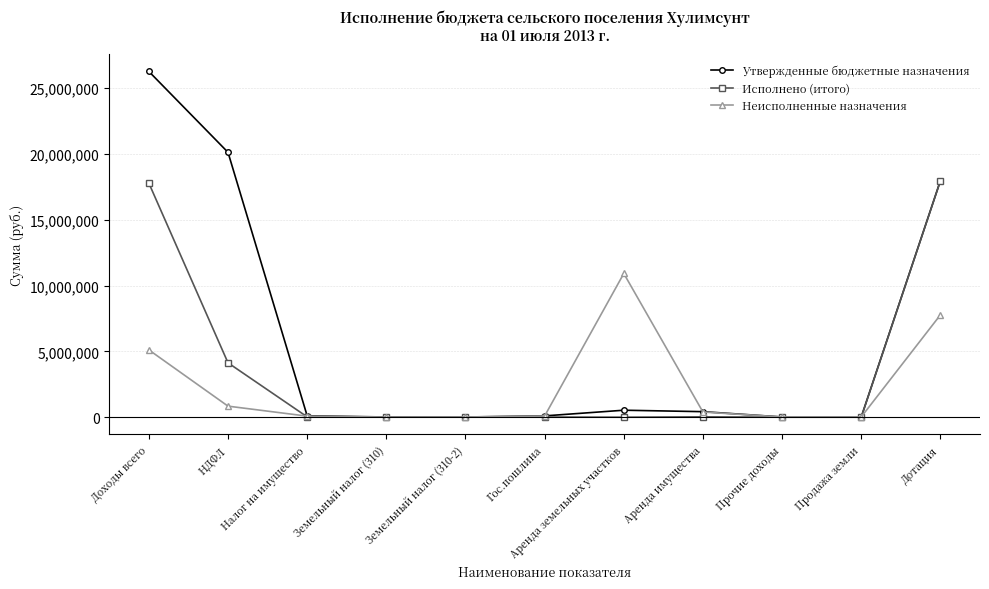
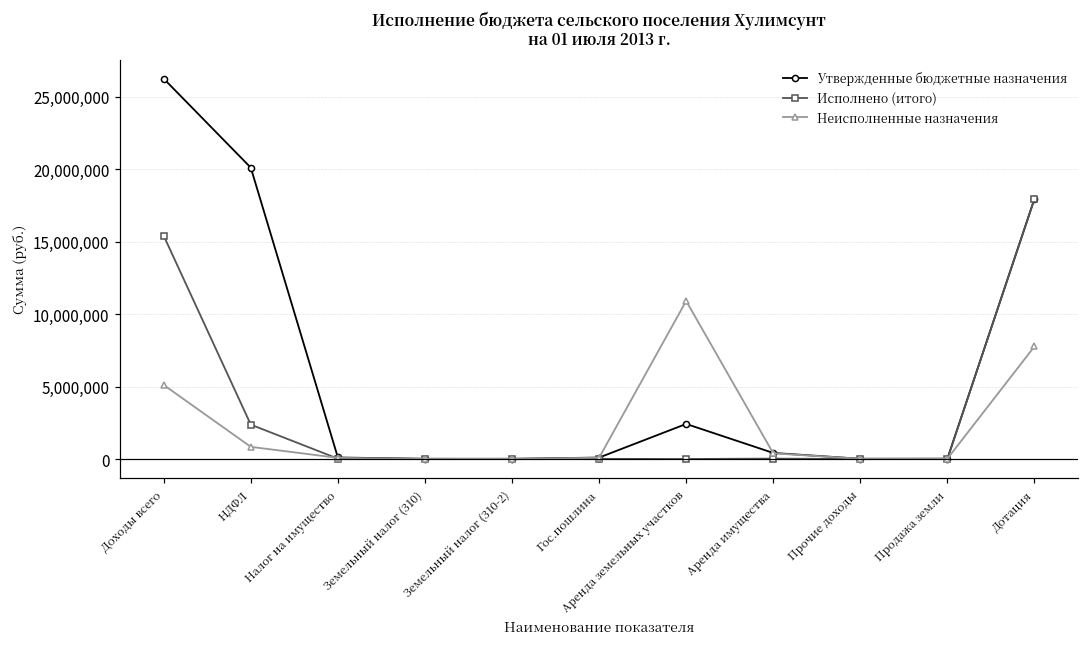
  {
    "Утвержденные бюджетные назначения": {
      "Доходы всего": "26,300,000",
      "НДФЛ": "20,100,000",
-     "Аренда земельных участков": "500,000"
+     "Аренда земельных участков": "2,400,000"
    },
    "Исполнено (итого)": {
-     "Доходы всего": "17,800,000",
-     "НДФЛ": "4,100,000",
+     "Доходы всего": "15,400,000",
+     "НДФЛ": "2,400,000",
      "Аренда земельных участков": "0",
      "Аренда имущества": "0"
    },
    "Неисполненные назначения": {
      "Доходы всего": "5,100,000",
      "НДФЛ": "800,000",
      "Аренда земельных участков": "10,900,000",
      "Дотация": "7,800,000"
    }
  }
